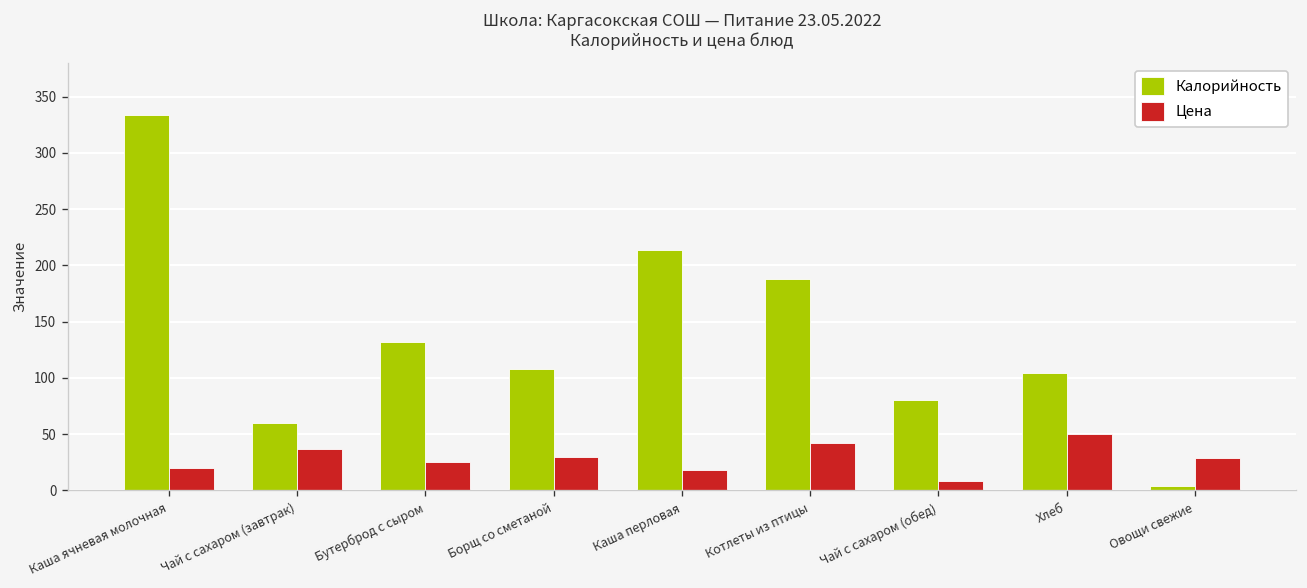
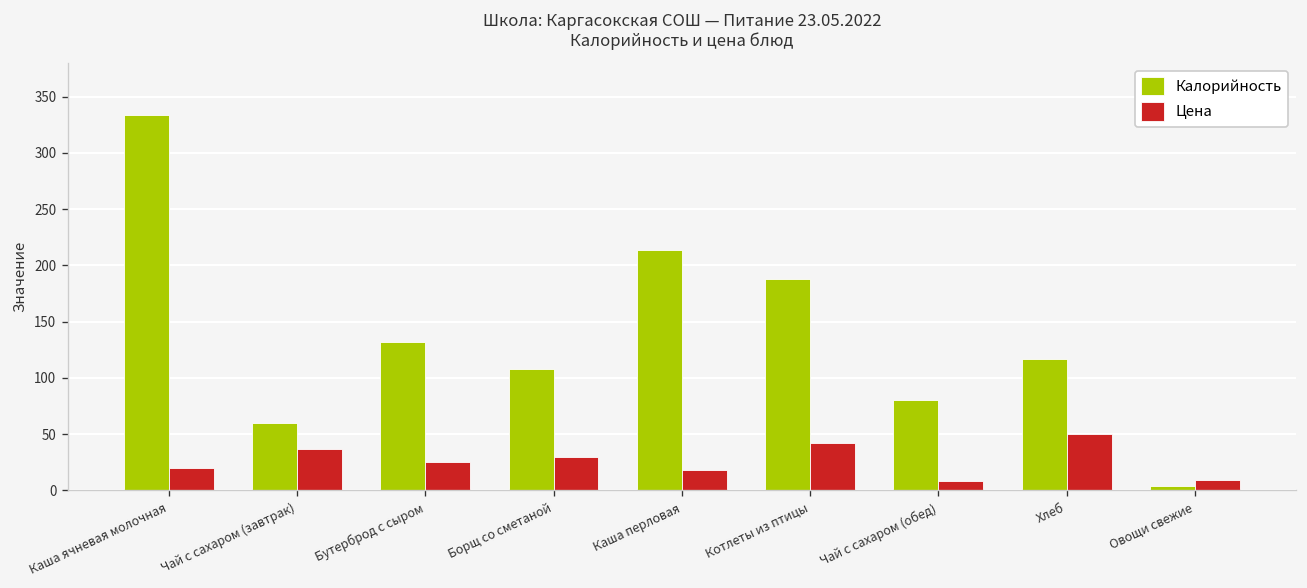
  {
    "Калорийность": {
      "Каша ячневая молочная": 330,
      "Чай с сахаром (завтрак)": 60,
      "Бутерброд с сыром": 130,
      "Борщ со сметаной": 110,
      "Каша перловая": 210,
      "Котлеты из птицы": 190,
      "Чай с сахаром (обед)": 80,
-     "Хлеб": 100,
+     "Хлеб": 120,
      "Овощи свежие": 0
    },
    "Цена": {
      "Каша ячневая молочная": 20,
      "Чай с сахаром (завтрак)": 40,
      "Бутерброд с сыром": 30,
      "Борщ со сметаной": 30,
      "Каша перловая": 20,
      "Котлеты из птицы": 40,
      "Чай с сахаром (обед)": 10,
      "Хлеб": 50,
-     "Овощи свежие": 30
+     "Овощи свежие": 10
    }
  }
